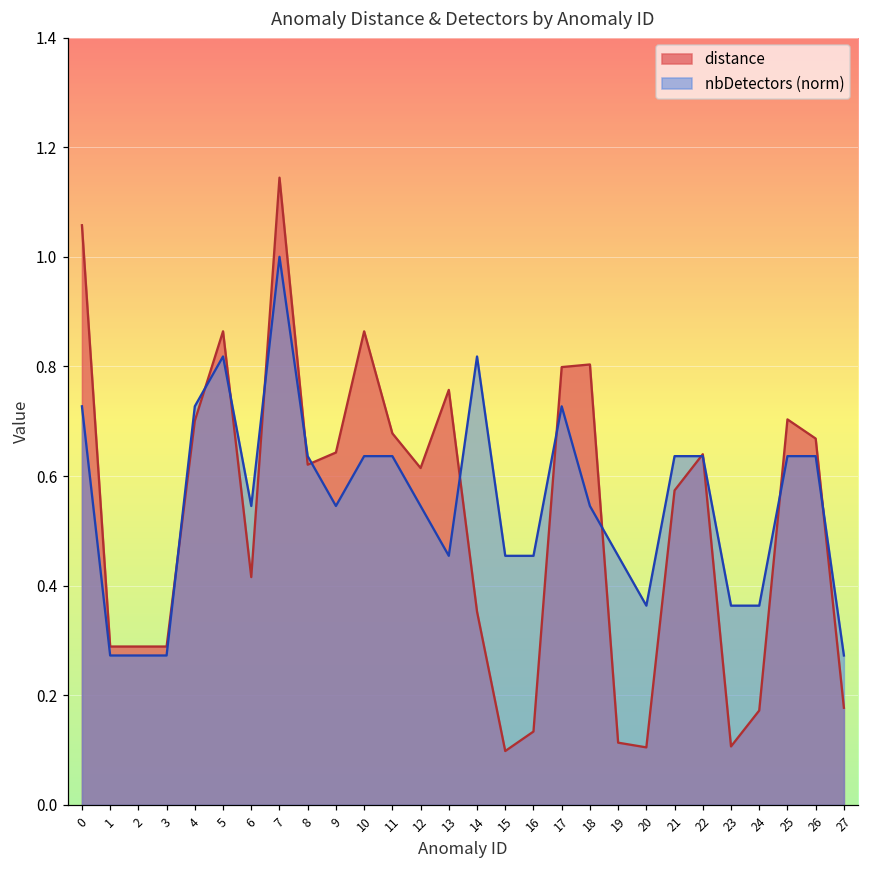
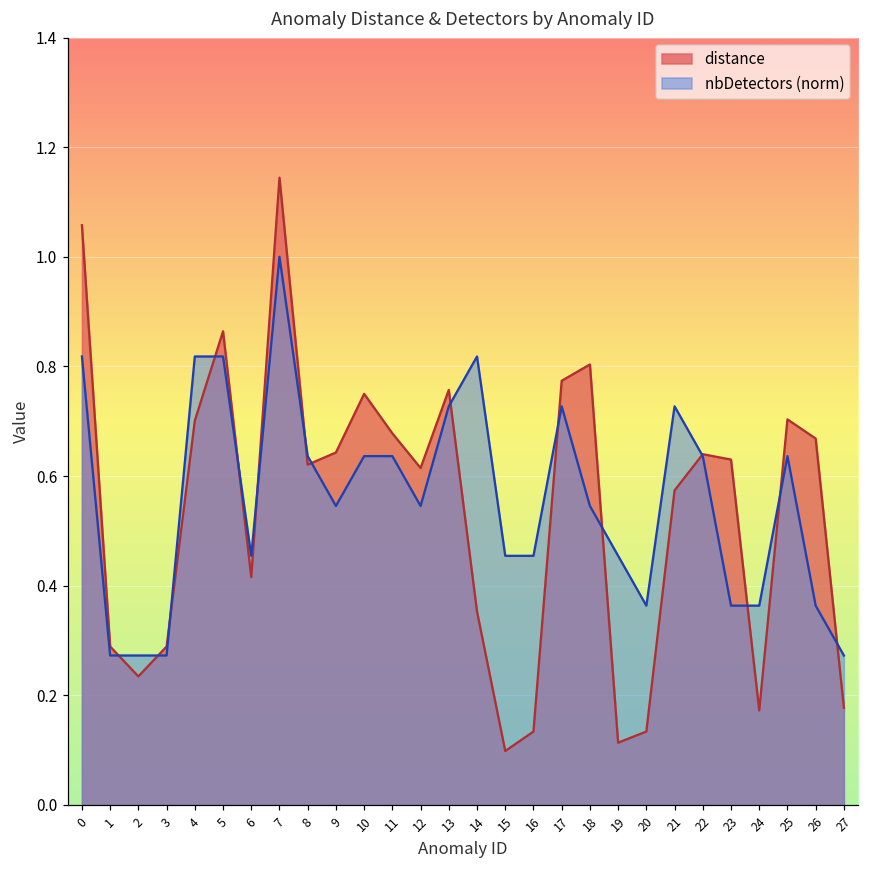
  {
    "distance": {
      "0": 1.06,
      "1": 0.29,
-     "2": 0.29,
+     "2": 0.23,
      "3": 0.29,
      "4": 0.70,
      "5": 0.86,
      "6": 0.42,
      "7": 1.14,
      "8": 0.62,
      "9": 0.64,
-     "10": 0.86,
+     "10": 0.75,
      "11": 0.68,
      "12": 0.61,
      "13": 0.76,
      "14": 0.35,
      "15": 0.10,
      "16": 0.13,
-     "17": 0.80,
+     "17": 0.77,
      "18": 0.80,
      "19": 0.11,
-     "20": 0.11,
+     "20": 0.13,
      "21": 0.57,
-     "23": 0.11,
+     "23": 0.63,
      "24": 0.17,
      "25": 0.70,
      "26": 0.67,
      "27": 0.18
    },
    "nbDetectors (norm)": {
-     "0": 0.73,
+     "0": 0.82,
      "1": 0.27,
      "2": 0.27,
      "3": 0.27,
-     "4": 0.73,
+     "4": 0.82,
      "5": 0.82,
-     "6": 0.55,
+     "6": 0.45,
      "7": 1.00,
      "8": 0.64,
      "9": 0.55,
      "10": 0.64,
      "11": 0.64,
      "12": 0.55,
-     "13": 0.45,
+     "13": 0.73,
      "14": 0.82,
      "15": 0.45,
      "16": 0.45,
      "17": 0.73,
      "18": 0.55,
      "19": 0.45,
      "20": 0.36,
-     "21": 0.64,
+     "21": 0.73,
      "23": 0.36,
      "24": 0.36,
      "25": 0.64,
-     "26": 0.64,
+     "26": 0.36,
      "27": 0.27
    }
  }
